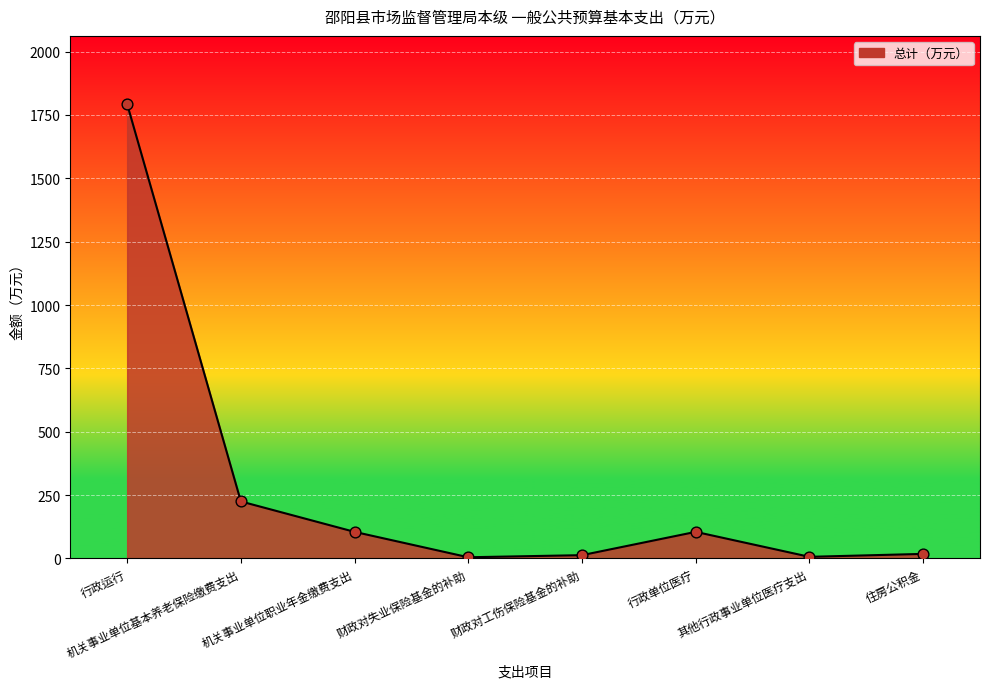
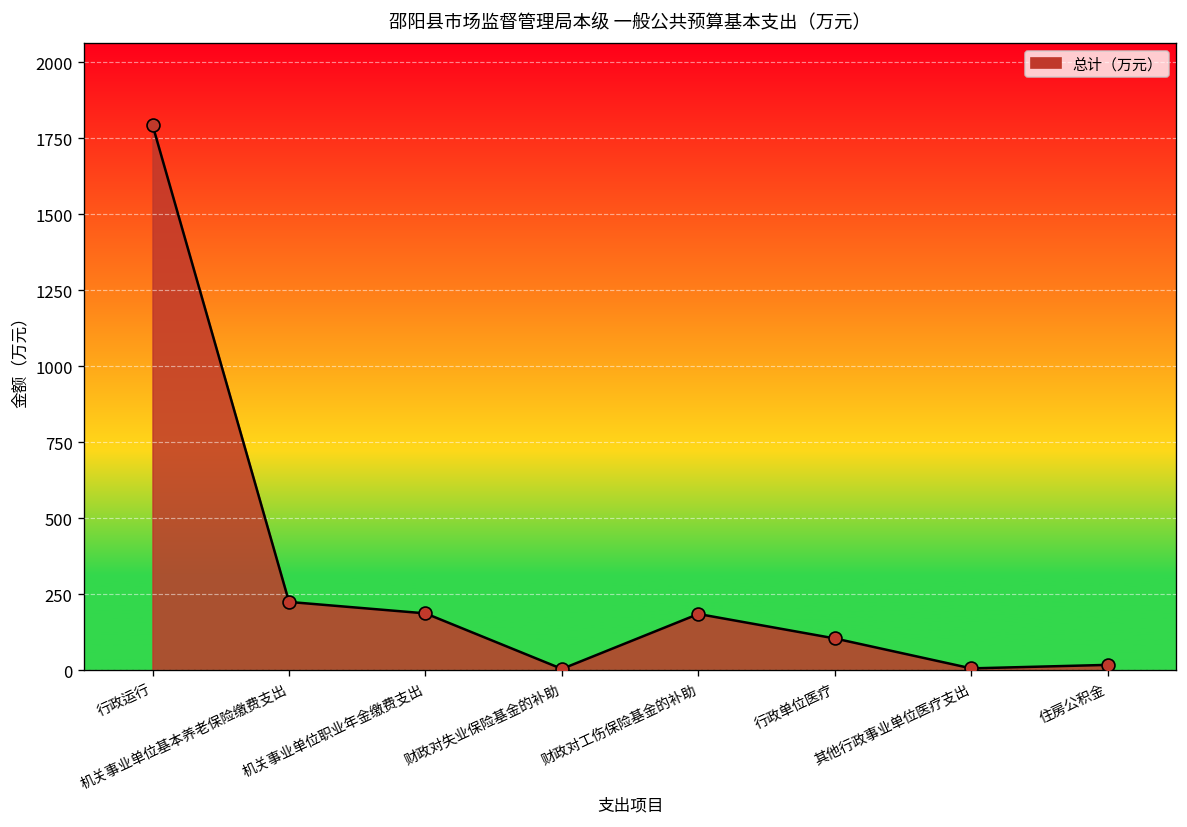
  {
    "行政运行": 1790,
    "机关事业单位基本养老保险缴费支出": 230,
-   "机关事业单位职业年金缴费支出": 110,
+   "机关事业单位职业年金缴费支出": 190,
    "财政对失业保险基金的补助": 0,
-   "财政对工伤保险基金的补助": 10,
+   "财政对工伤保险基金的补助": 190,
    "行政单位医疗": 110,
    "其他行政事业单位医疗支出": 10,
    "住房公积金": 20
  }
